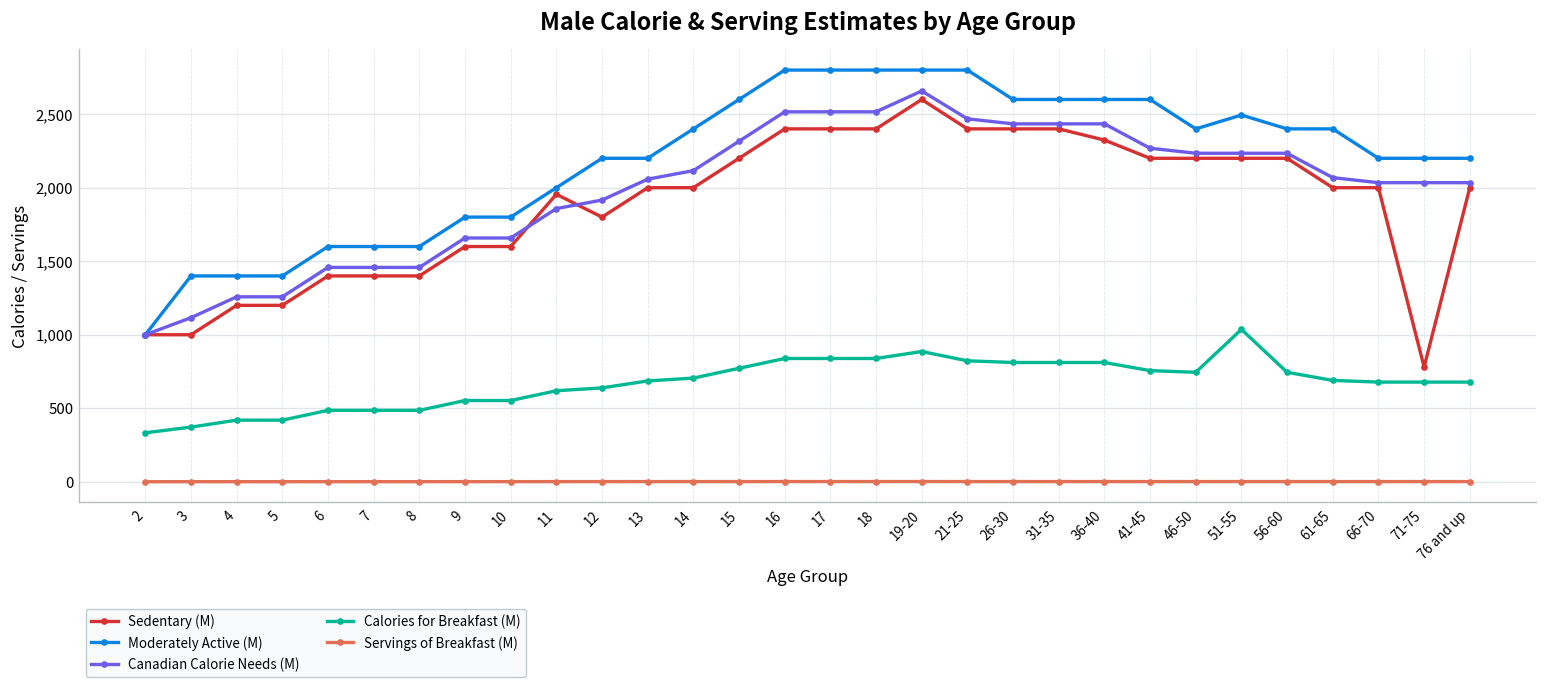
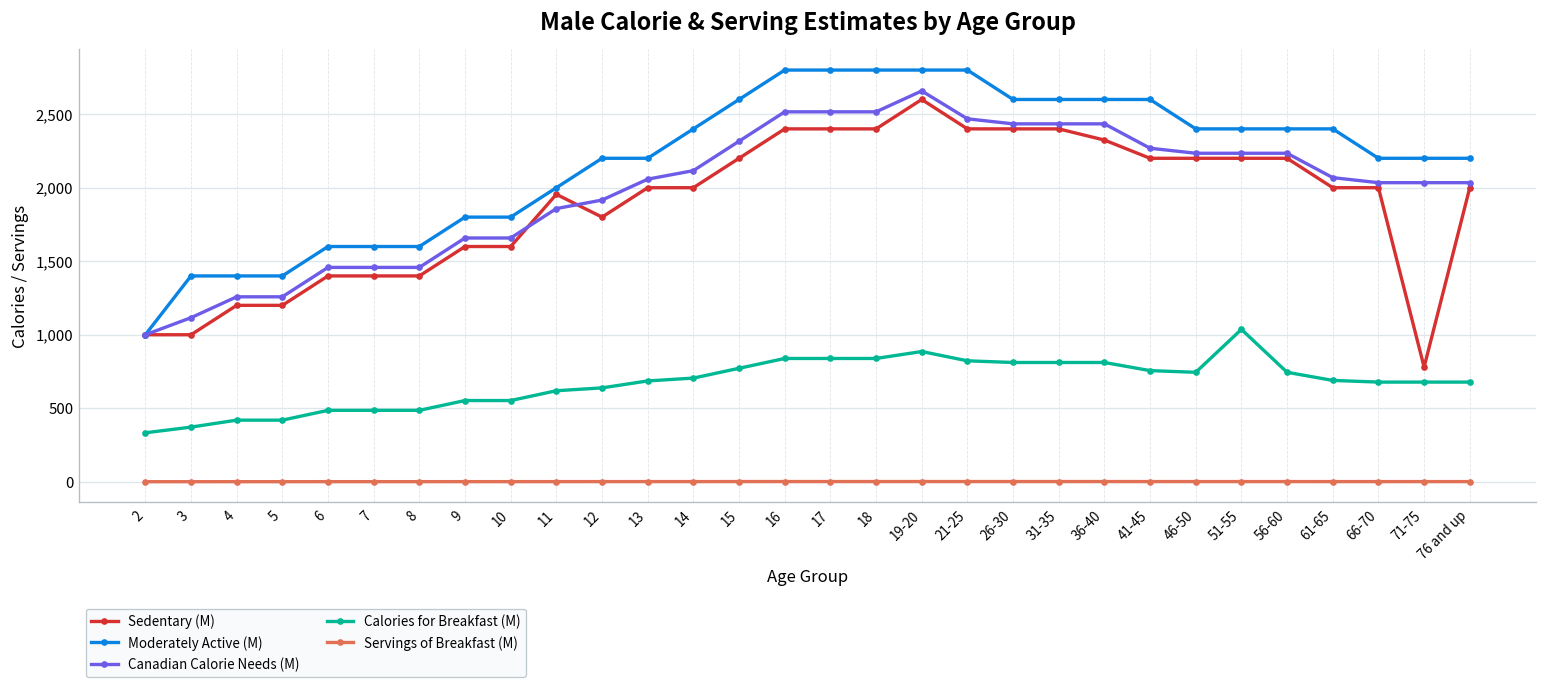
  {
    "Sedentary (M)": {
      "3": "1,000",
      "4": "1,200",
      "5": "1,200",
      "6": "1,400",
      "7": "1,400",
      "8": "1,400",
      "9": "1,600",
      "10": "1,600",
      "11": "1,960",
      "12": "1,800",
      "13": "2,000",
      "14": "2,000",
      "15": "2,200",
      "16": "2,400",
      "17": "2,400",
      "18": "2,400",
      "19-20": "2,600",
      "21-25": "2,400",
      "26-30": "2,400",
      "31-35": "2,400",
      "36-40": "2,320",
      "41-45": "2,200",
      "46-50": "2,200",
      "51-55": "2,200",
      "56-60": "2,200",
      "61-65": "2,000",
      "66-70": "2,000",
      "71-75": "780",
      "76 and up": "2,000"
    },
    "Moderately Active (M)": {
      "3": "1,400",
      "4": "1,400",
      "5": "1,400",
      "6": "1,600",
      "7": "1,600",
      "8": "1,600",
      "9": "1,800",
      "10": "1,800",
      "11": "2,000",
      "12": "2,200",
      "13": "2,200",
      "14": "2,400",
      "15": "2,600",
      "16": "2,800",
      "17": "2,800",
      "18": "2,800",
      "19-20": "2,800",
      "21-25": "2,800",
      "26-30": "2,600",
      "31-35": "2,600",
      "36-40": "2,600",
      "41-45": "2,600",
      "46-50": "2,400",
-     "51-55": "2,490",
+     "51-55": "2,400",
      "56-60": "2,400",
      "61-65": "2,400",
      "66-70": "2,200",
      "71-75": "2,200",
      "76 and up": "2,200"
    },
    "Canadian Calorie Needs (M)": {
      "3": "1,120",
      "4": "1,260",
      "5": "1,260",
      "6": "1,460",
      "7": "1,460",
      "8": "1,460",
      "9": "1,660",
      "10": "1,660",
      "11": "1,860",
      "12": "1,920",
      "13": "2,060",
      "14": "2,120",
      "15": "2,320",
      "16": "2,520",
      "17": "2,520",
      "18": "2,520",
      "19-20": "2,660",
      "21-25": "2,470",
      "26-30": "2,430",
      "31-35": "2,430",
      "36-40": "2,430",
      "41-45": "2,270",
      "46-50": "2,230",
      "51-55": "2,230",
      "56-60": "2,230",
      "61-65": "2,070",
      "66-70": "2,030",
      "71-75": "2,030",
      "76 and up": "2,030"
    },
    "Calories for Breakfast (M)": {
      "2": "330",
      "3": "370",
      "4": "420",
      "5": "420",
      "6": "490",
      "7": "490",
      "8": "490",
      "9": "550",
      "10": "550",
      "11": "620",
      "12": "640",
      "13": "690",
      "14": "710",
      "15": "770",
      "16": "840",
      "17": "840",
      "18": "840",
      "19-20": "890",
      "21-25": "820",
      "26-30": "810",
      "31-35": "810",
      "36-40": "810",
      "41-45": "760",
      "46-50": "740",
      "51-55": "1,040",
      "56-60": "740",
      "61-65": "690",
      "66-70": "680",
      "71-75": "680",
      "76 and up": "680"
    },
    "Servings of Breakfast (M)": {
      "2": "0",
      "3": "0",
      "4": "0",
      "5": "0",
      "6": "0",
      "7": "0",
      "8": "0",
      "9": "0",
      "10": "0",
      "11": "0",
      "12": "0",
      "13": "0",
      "14": "0",
      "15": "0",
      "16": "0",
      "17": "0",
      "18": "0",
      "19-20": "0",
      "21-25": "0",
      "26-30": "0",
      "31-35": "0",
      "36-40": "0",
      "41-45": "0",
      "46-50": "0",
      "51-55": "0",
      "56-60": "0",
      "61-65": "0",
      "66-70": "0",
      "71-75": "0",
      "76 and up": "0"
    }
  }
